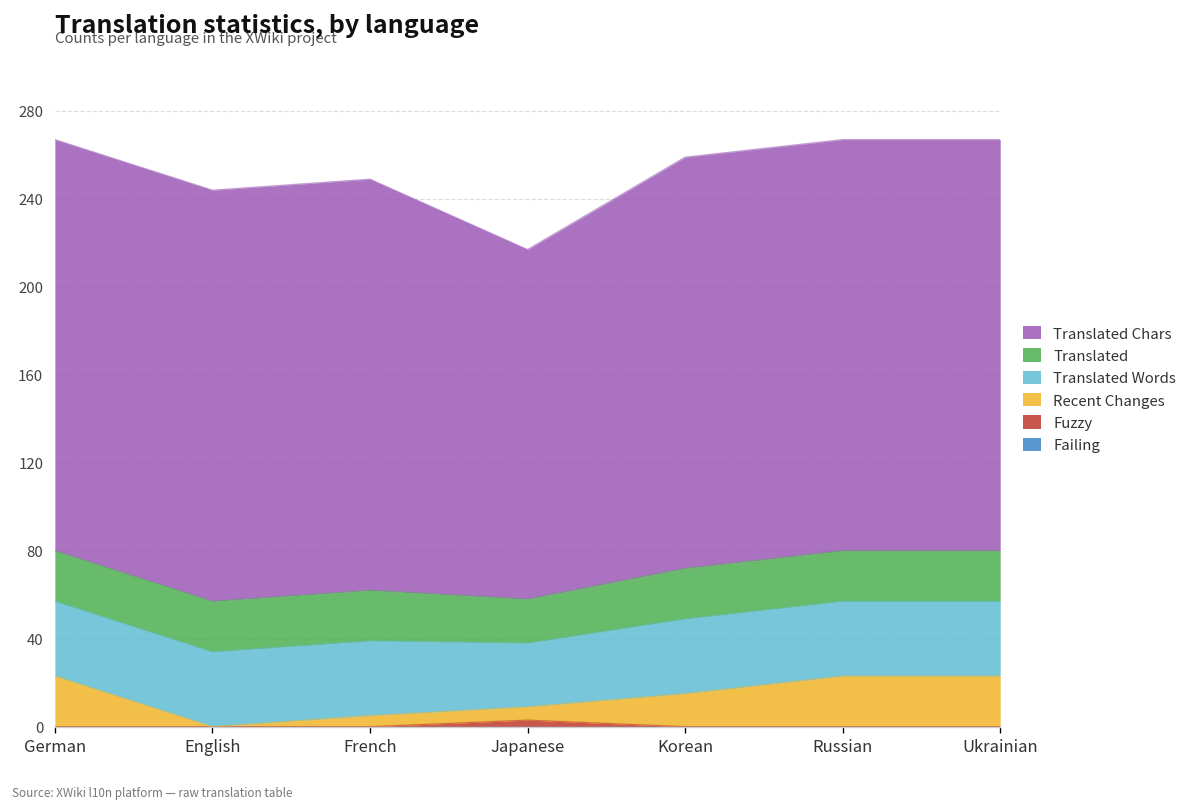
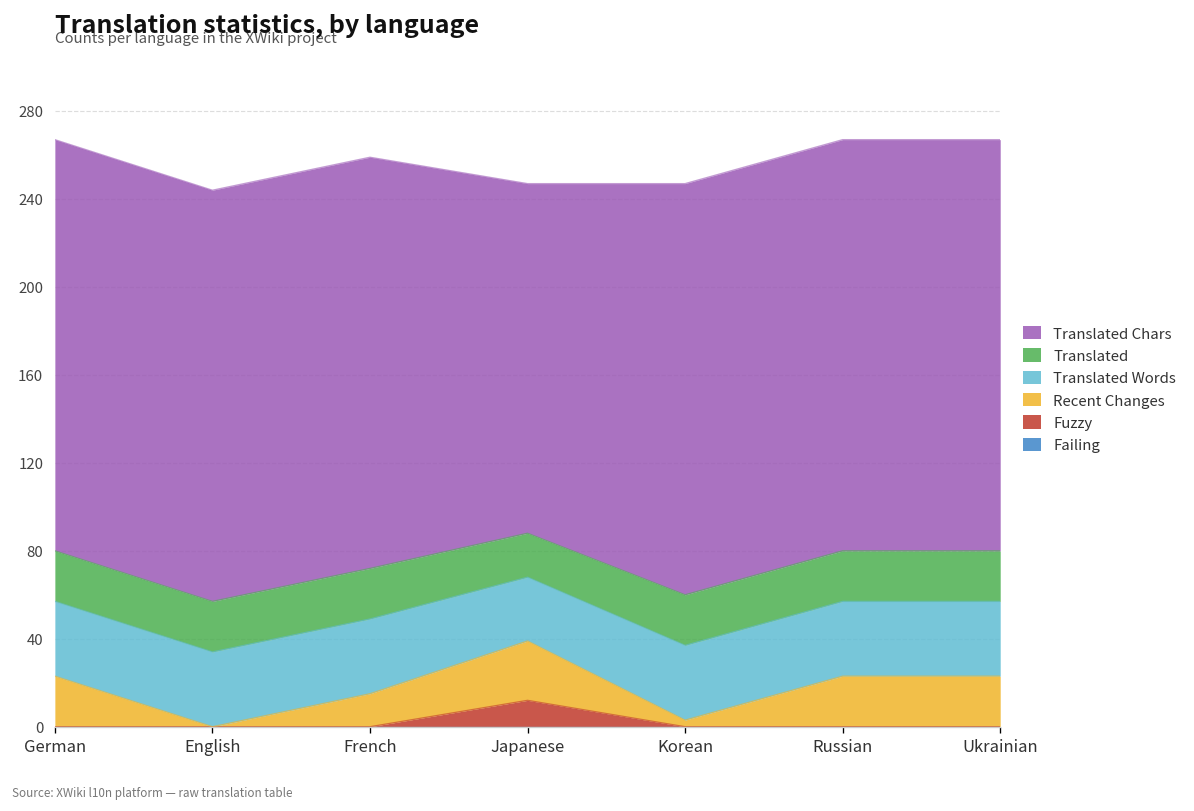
  {
    "Failing": {
      "Japanese": 0
    },
    "Fuzzy": {
-     "Japanese": 3
+     "Japanese": 12
    },
    "Recent Changes": {
      "German": 23,
-     "French": 5,
-     "Japanese": 6,
-     "Korean": 15,
+     "French": 15,
+     "Japanese": 27,
+     "Korean": 3,
      "Russian": 23,
      "Ukrainian": 23
    },
    "Translated Words": {
      "German": 34,
      "English": 34,
      "French": 34,
      "Japanese": 29,
      "Korean": 34,
      "Russian": 34,
      "Ukrainian": 34
    },
    "Translated": {
      "German": 23,
      "English": 23,
      "French": 23,
      "Japanese": 20,
      "Korean": 23,
      "Russian": 23,
      "Ukrainian": 23
    },
    "Translated Chars": {
      "German": 187,
      "English": 187,
      "French": 187,
      "Japanese": 159,
      "Korean": 187,
      "Russian": 187,
      "Ukrainian": 187
    }
  }
